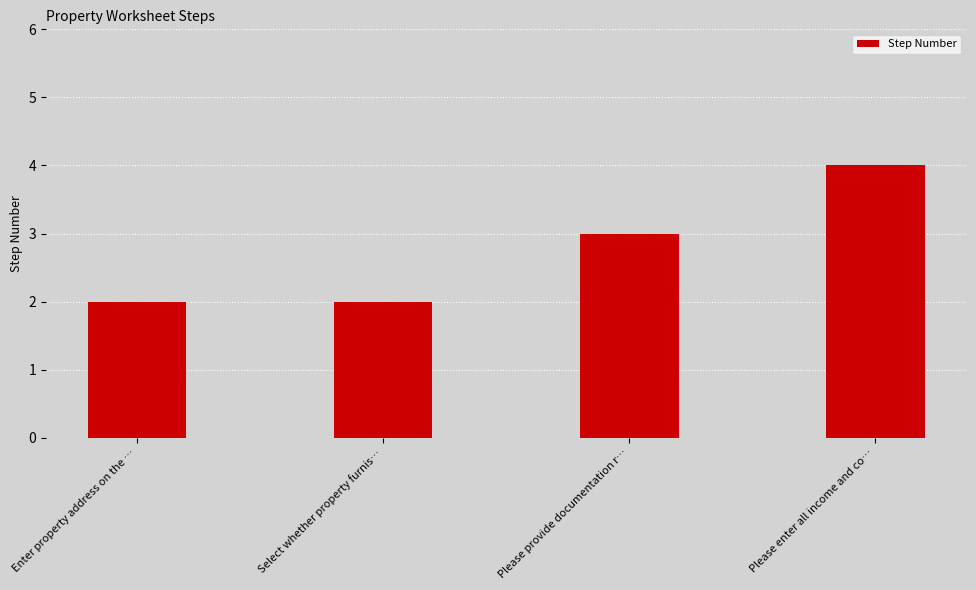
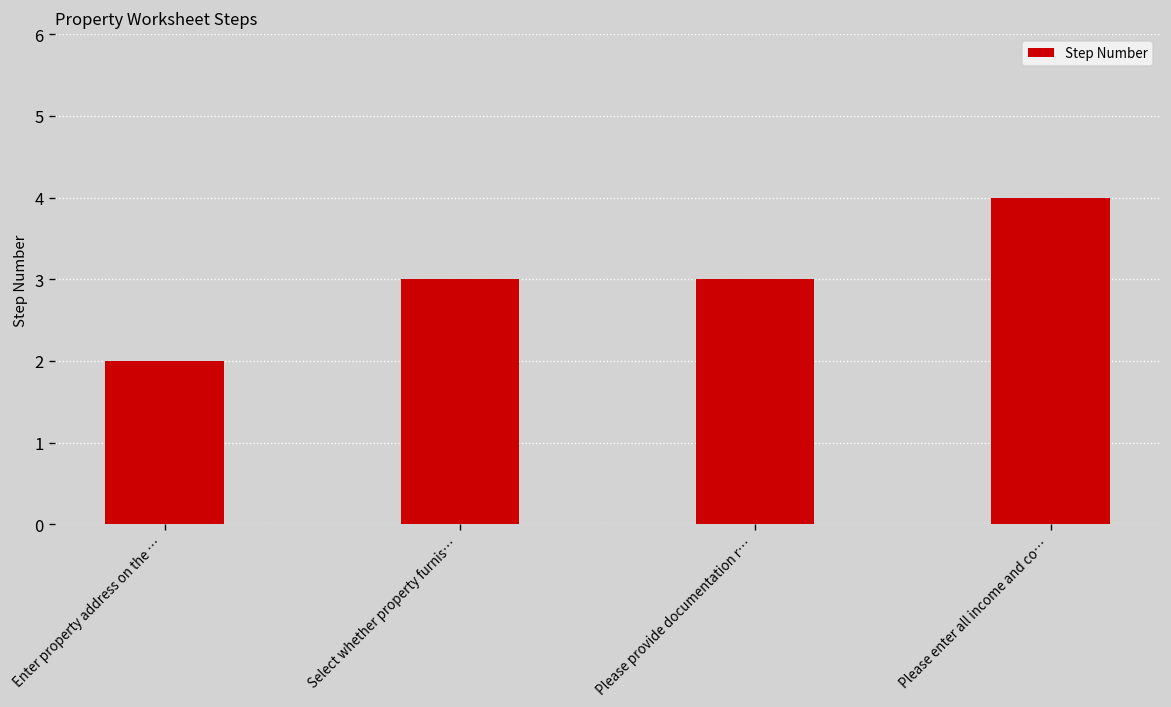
  {
    "Enter property address on the …": 2,
-   "Select whether property furnis…": 2,
+   "Select whether property furnis…": 3,
    "Please provide documentation r…": 3,
    "Please enter all income and co…": 4
  }
